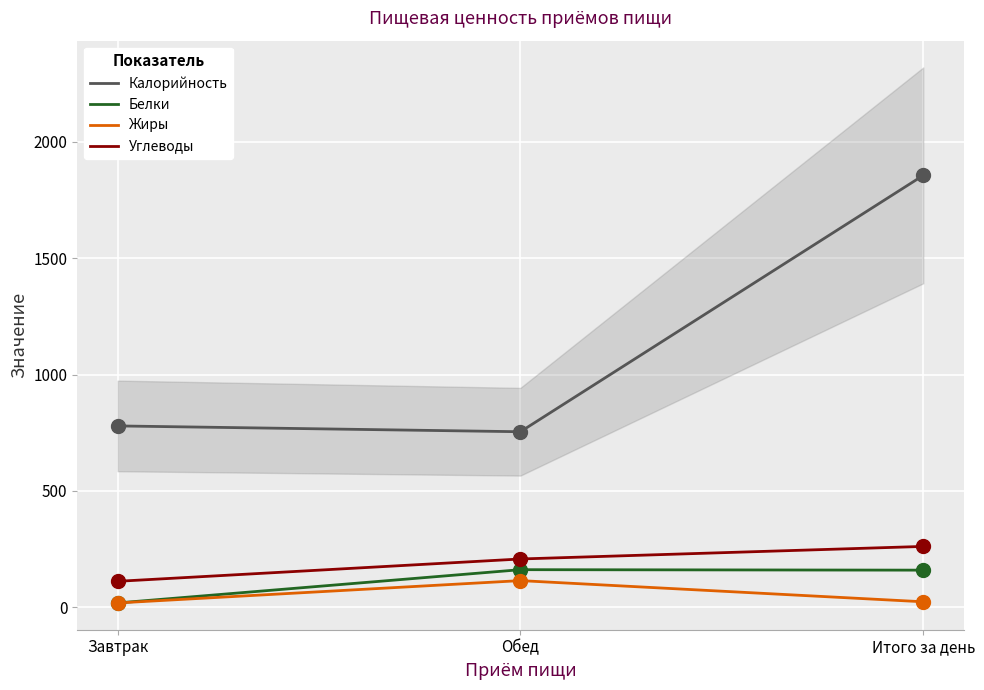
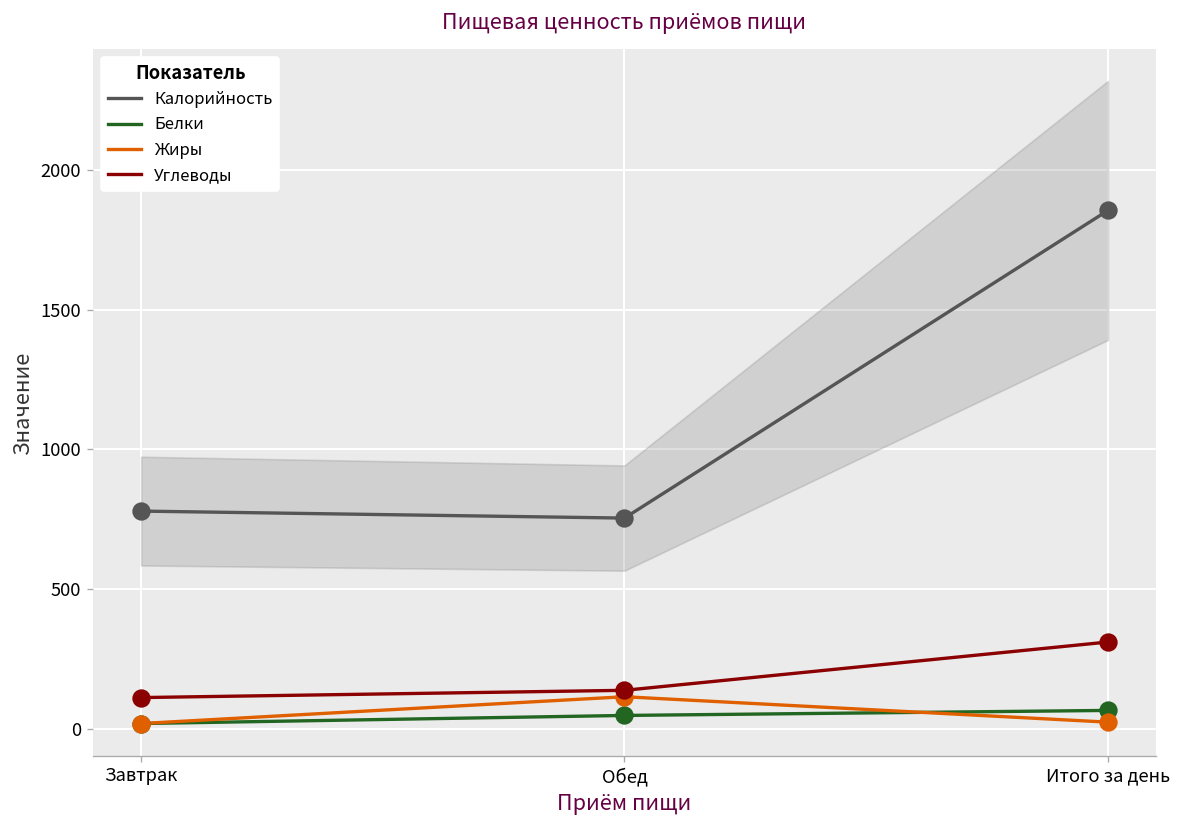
  {
    "Калорийность": {
      "Завтрак": 780,
      "Обед": 750,
      "Итого за день": 1860
    },
    "Белки": {
-     "Обед": 160,
-     "Итого за день": 160
+     "Обед": 50,
+     "Итого за день": 70
    },
    "Жиры": {
      "Обед": 110,
      "Итого за день": 20
    },
    "Углеводы": {
      "Завтрак": 110,
-     "Обед": 210,
-     "Итого за день": 260
+     "Обед": 140,
+     "Итого за день": 310
    }
  }
